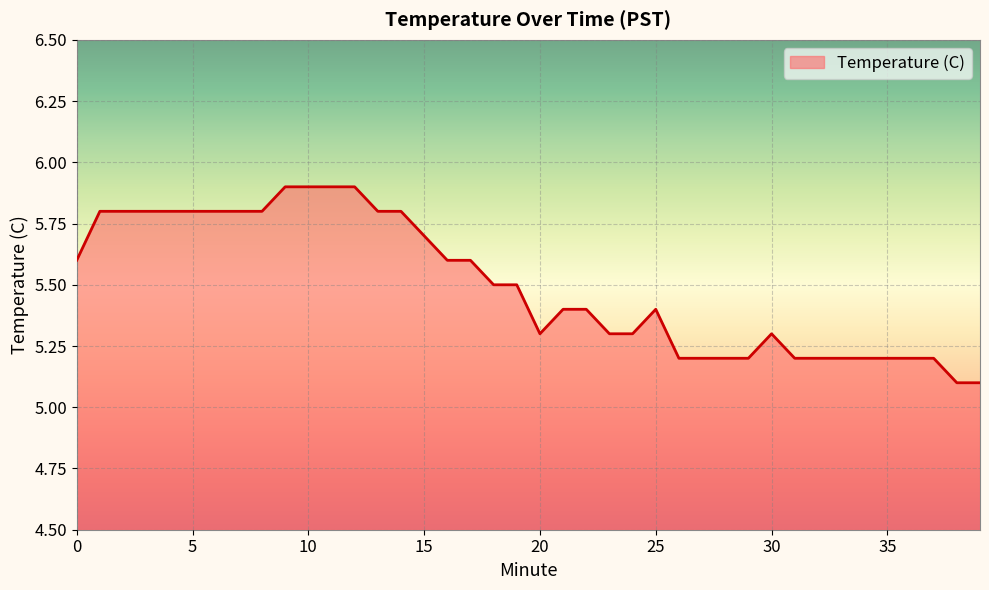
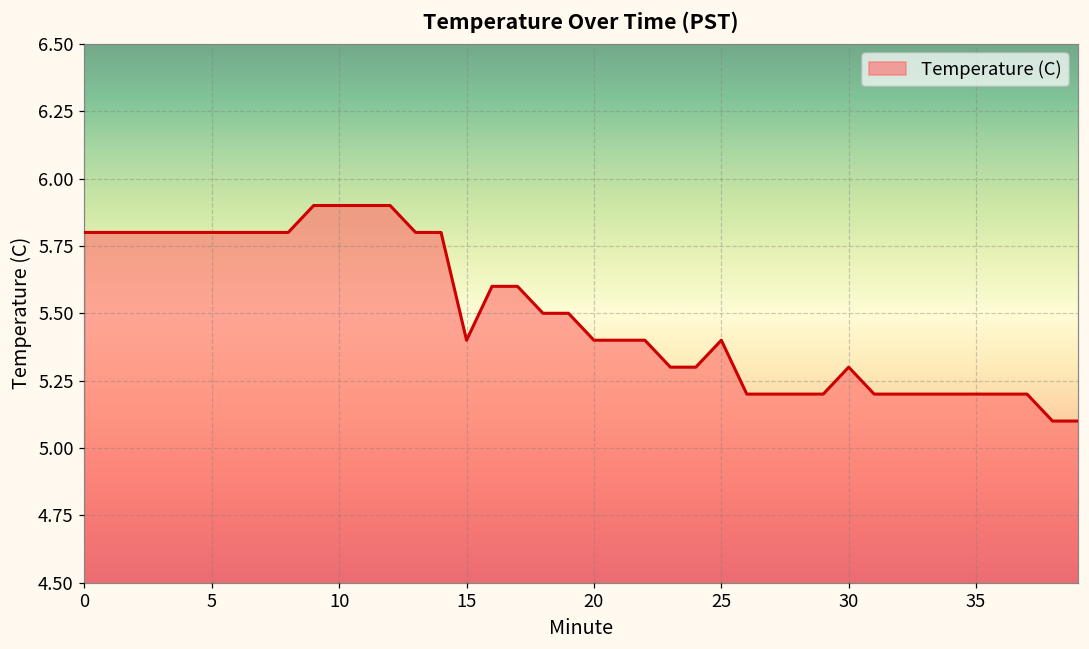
  {
-   "0": 5.6,
+   "0": 5.8,
    "5": 5.8,
    "10": 5.9,
-   "15": 5.7,
-   "20": 5.3,
+   "15": 5.4,
+   "20": 5.4,
    "25": 5.4,
    "30": 5.3,
    "35": 5.2
  }
